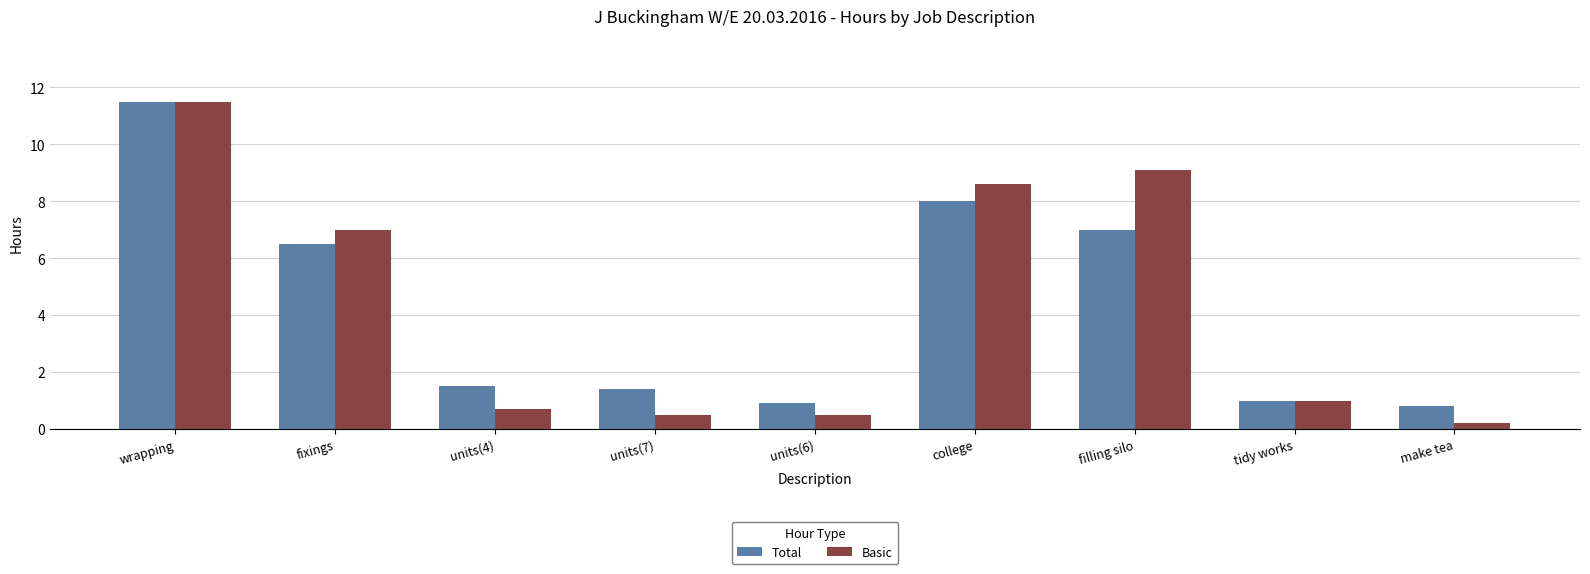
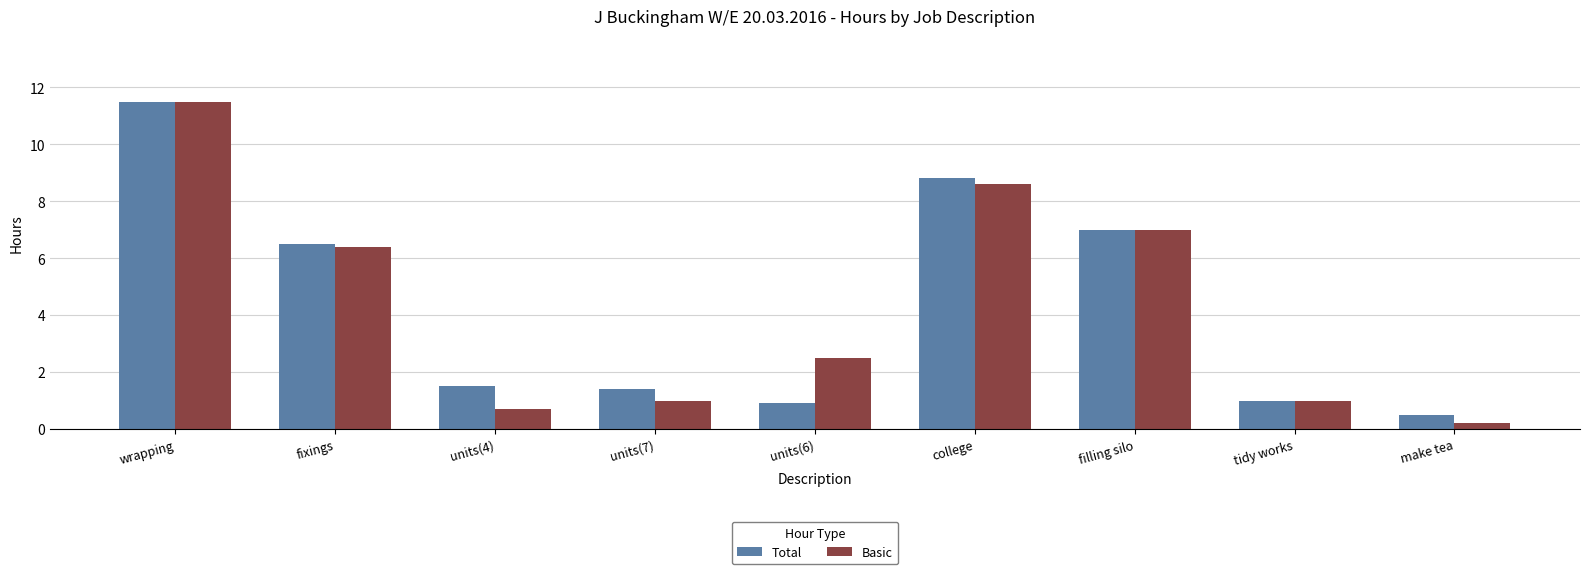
  {
    "Total": {
      "wrapping": 11.5,
      "fixings": 6.5,
      "units(4)": 1.5,
      "units(7)": 1.4,
      "units(6)": 0.9,
-     "college": 8.0,
+     "college": 8.8,
      "filling silo": 7.0,
      "tidy works": 1.0,
-     "make tea": 0.8
+     "make tea": 0.5
    },
    "Basic": {
      "wrapping": 11.5,
-     "fixings": 7.0,
+     "fixings": 6.4,
      "units(4)": 0.7,
-     "units(7)": 0.5,
-     "units(6)": 0.5,
+     "units(7)": 1.0,
+     "units(6)": 2.5,
      "college": 8.6,
-     "filling silo": 9.1,
+     "filling silo": 7.0,
      "tidy works": 1.0,
      "make tea": 0.2
    }
  }
